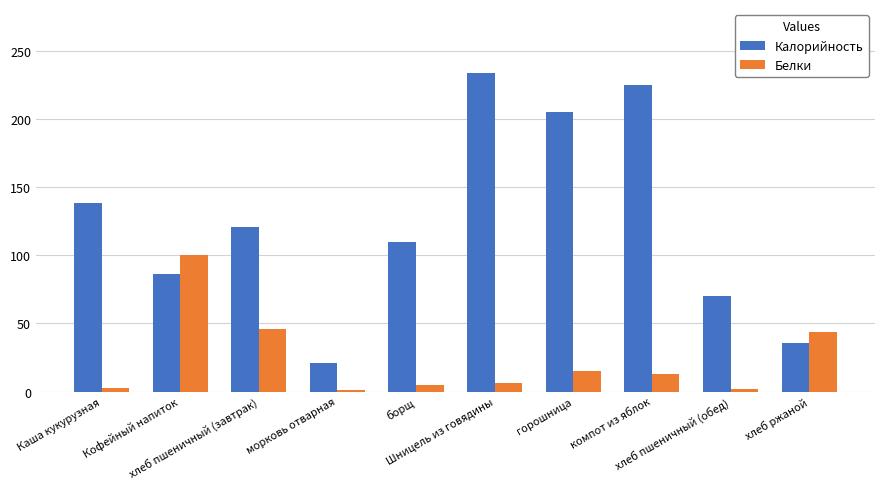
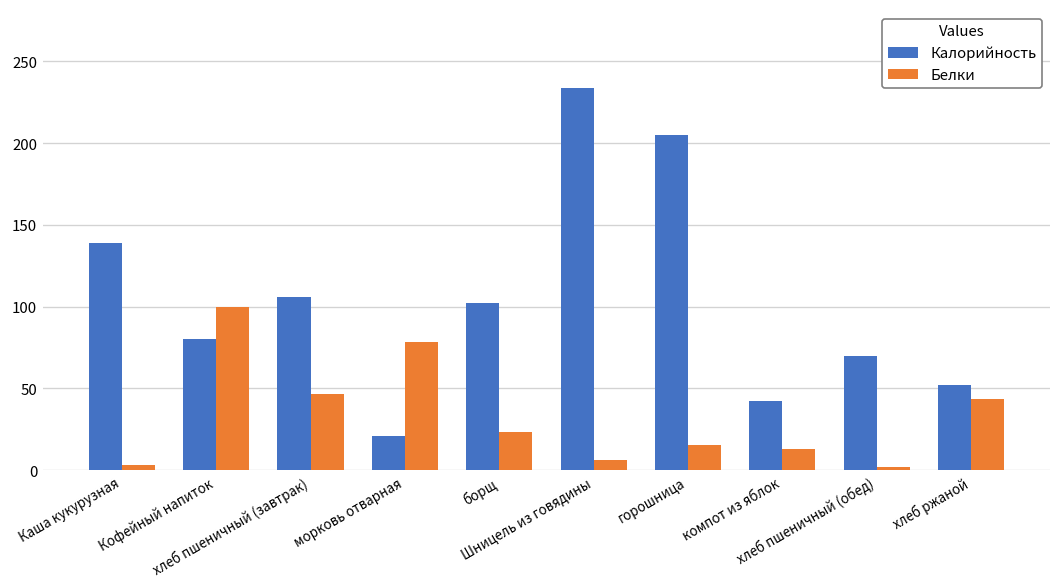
  {
    "Калорийность": {
      "Каша кукурузная": 139,
-     "Кофейный напиток": 86,
-     "хлеб пшеничный (завтрак)": 121,
+     "Кофейный напиток": 80,
+     "хлеб пшеничный (завтрак)": 106,
      "морковь отварная": 21,
-     "борщ": 110,
+     "борщ": 102,
      "Шницель из говядины": 234,
      "горошница": 205,
-     "компот из яблок": 225,
+     "компот из яблок": 42,
      "хлеб пшеничный (обед)": 70,
-     "хлеб ржаной": 36
+     "хлеб ржаной": 52
    },
    "Белки": {
      "Каша кукурузная": 3,
      "Кофейный напиток": 100,
      "хлеб пшеничный (завтрак)": 46,
-     "морковь отварная": 1,
-     "борщ": 5,
+     "морковь отварная": 78,
+     "борщ": 23,
      "Шницель из говядины": 6,
      "горошница": 15,
      "компот из яблок": 13,
      "хлеб пшеничный (обед)": 2,
      "хлеб ржаной": 43
    }
  }
